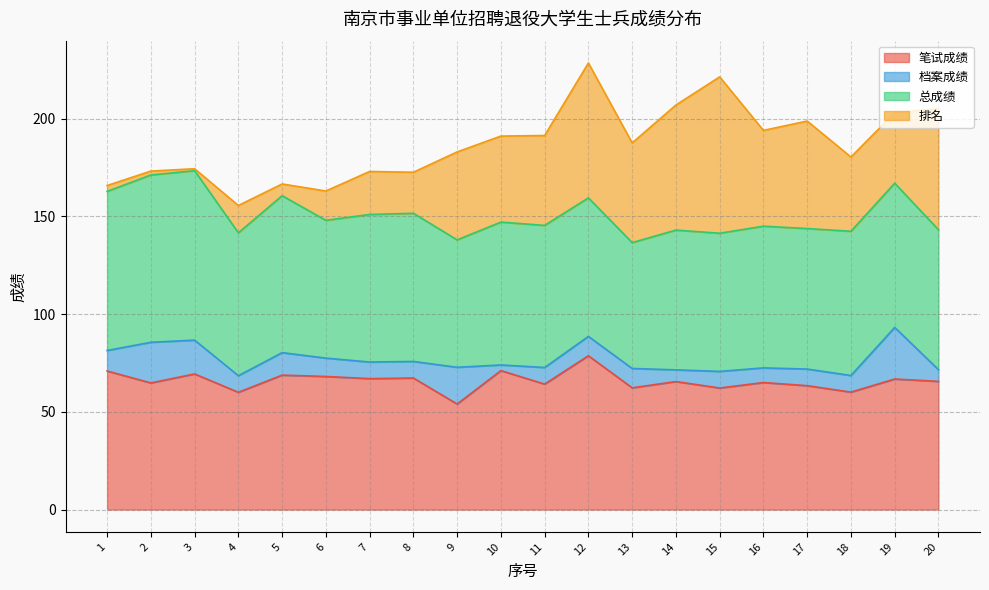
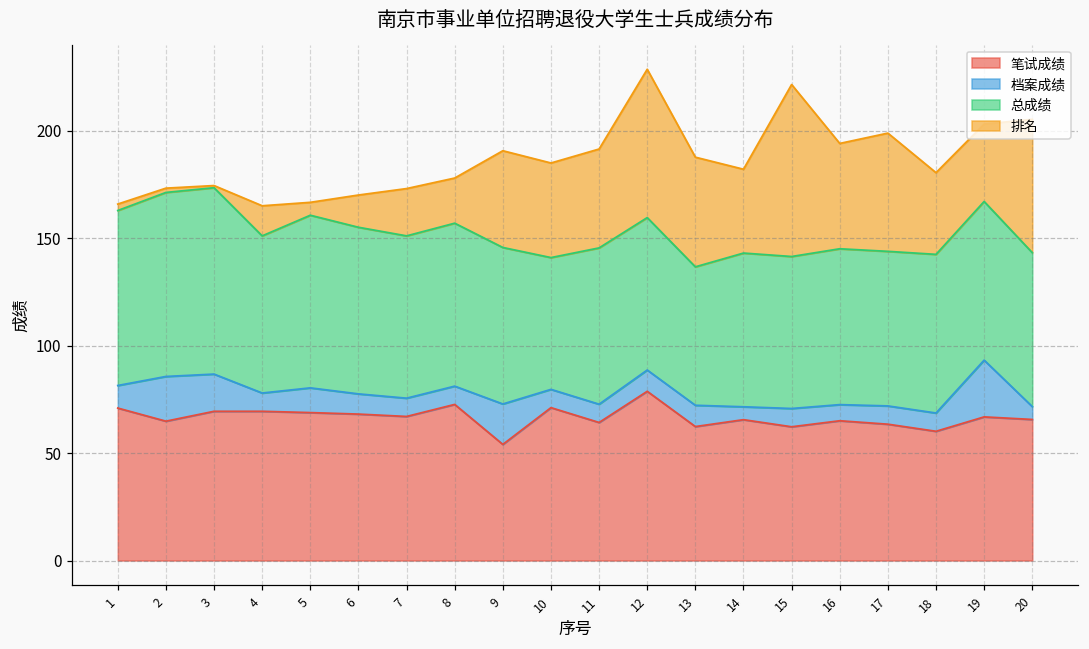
  {
    "笔试成绩": {
      "1": 71,
      "2": 65,
      "3": 69,
-     "4": 60,
+     "4": 69,
      "5": 69,
      "6": 68,
      "7": 67,
-     "8": 67,
+     "8": 73,
      "9": 54,
      "10": 71,
      "11": 64,
      "12": 79,
      "13": 62,
      "14": 66,
      "15": 62,
      "16": 65,
      "17": 63,
      "18": 60,
      "19": 67,
      "20": 66
    },
    "档案成绩": {
      "1": 11,
      "2": 21,
      "3": 17,
      "4": 9,
      "5": 12,
      "6": 9,
      "7": 9,
      "8": 9,
      "9": 19,
-     "10": 3,
+     "10": 9,
      "11": 9,
      "12": 10,
      "13": 10,
      "14": 6,
      "15": 9,
      "16": 8,
      "17": 9,
      "18": 8,
      "19": 26,
      "20": 6
    },
    "总成绩": {
      "1": 81,
      "2": 86,
      "4": 73,
      "5": 80,
-     "6": 71,
+     "6": 78,
      "7": 76,
      "8": 76,
-     "9": 65,
-     "10": 73,
+     "9": 73,
+     "10": 61,
      "11": 73,
      "12": 71,
      "13": 64,
      "14": 72,
      "15": 71,
      "16": 73,
      "17": 72,
      "18": 74,
      "19": 74,
      "20": 72
    },
    "排名": {
      "1": 3,
      "2": 2,
      "4": 14,
      "5": 6,
      "6": 15,
      "7": 22,
      "8": 21,
      "9": 45,
      "10": 44,
      "11": 46,
      "12": 69,
      "13": 51,
-     "14": 64,
+     "14": 39,
      "15": 80,
      "16": 49,
      "17": 55,
      "18": 38
    }
  }
